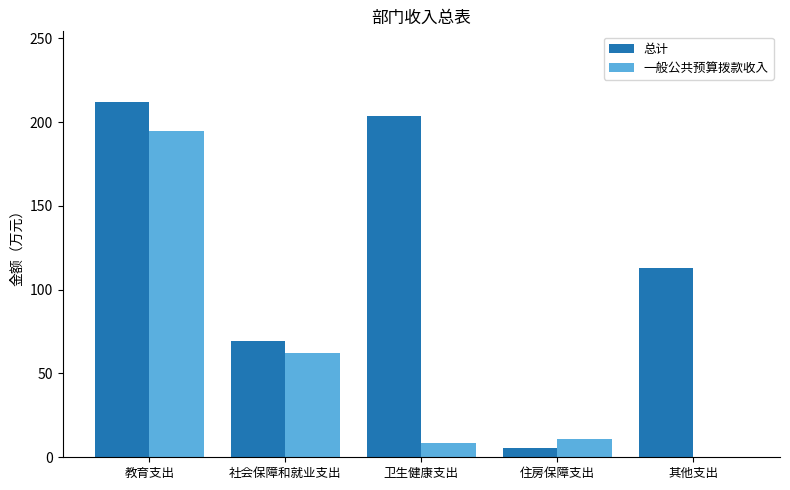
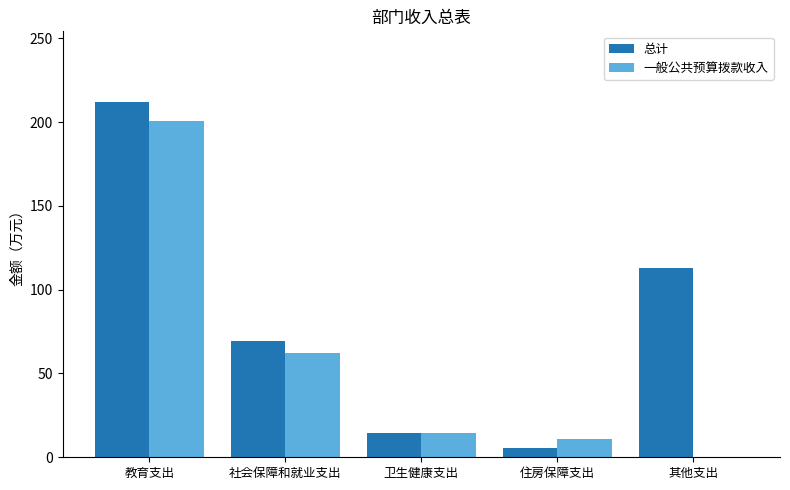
  {
    "总计": {
      "教育支出": 212,
      "社会保障和就业支出": 70,
-     "卫生健康支出": 204,
+     "卫生健康支出": 14,
      "住房保障支出": 6,
      "其他支出": 113
    },
    "一般公共预算拨款收入": {
-     "教育支出": 194,
+     "教育支出": 201,
      "社会保障和就业支出": 62,
-     "卫生健康支出": 8,
+     "卫生健康支出": 14,
      "住房保障支出": 11,
      "其他支出": 0
    }
  }
